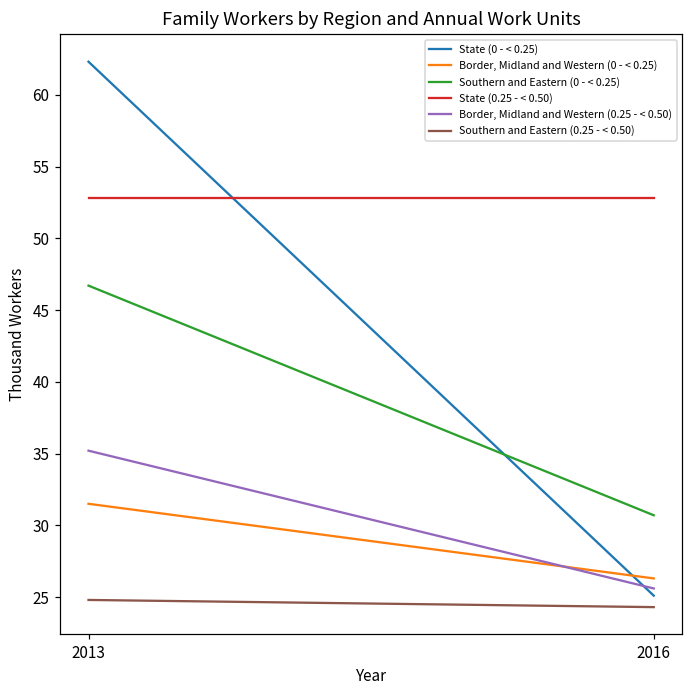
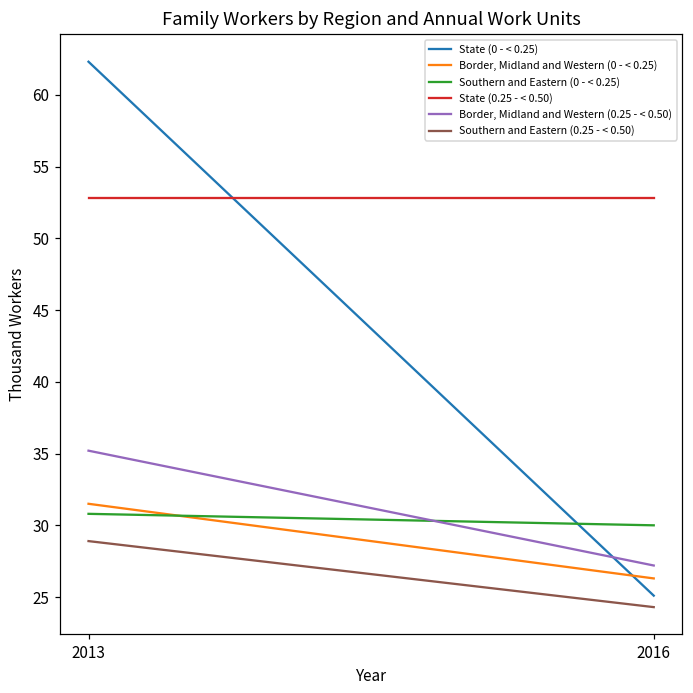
  {
    "State (0 - < 0.25)": {
      "2013": 62.3,
      "2016": 25.1
    },
    "Border, Midland and Western (0 - < 0.25)": {
      "2013": 31.5,
      "2016": 26.3
    },
    "Southern and Eastern (0 - < 0.25)": {
-     "2013": 46.7,
-     "2016": 30.7
+     "2013": 30.8,
+     "2016": 30.0
    },
    "State (0.25 - < 0.50)": {
      "2013": 52.8,
      "2016": 52.8
    },
    "Border, Midland and Western (0.25 - < 0.50)": {
      "2013": 35.2,
-     "2016": 25.6
+     "2016": 27.2
    },
    "Southern and Eastern (0.25 - < 0.50)": {
-     "2013": 24.8,
+     "2013": 28.9,
      "2016": 24.3
    }
  }
